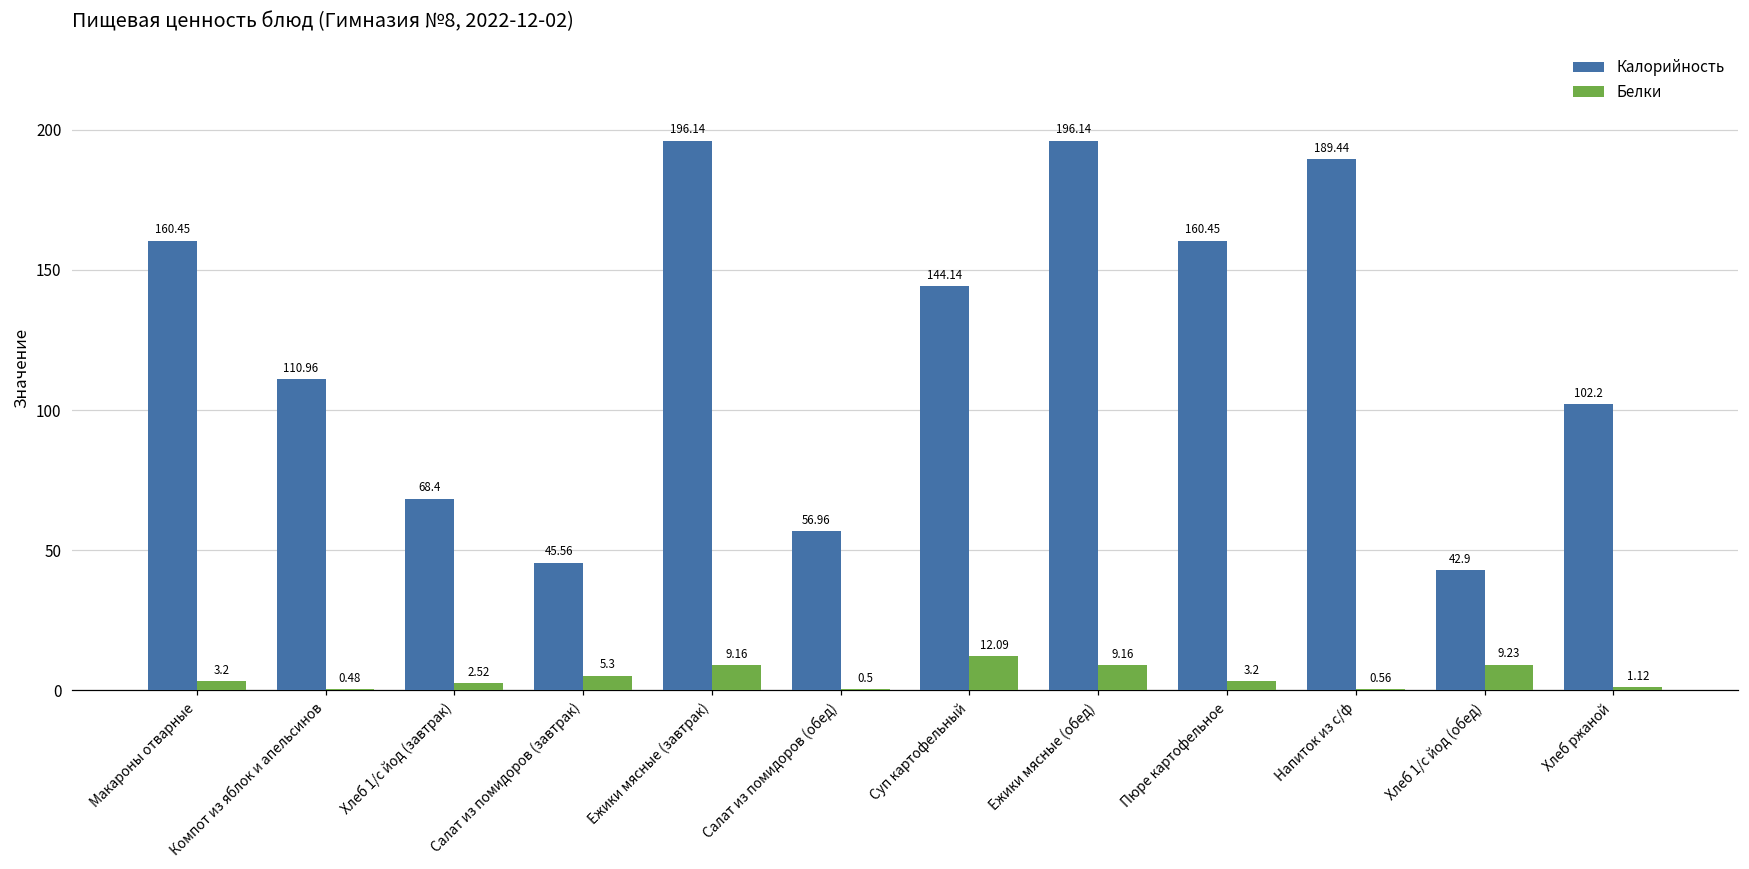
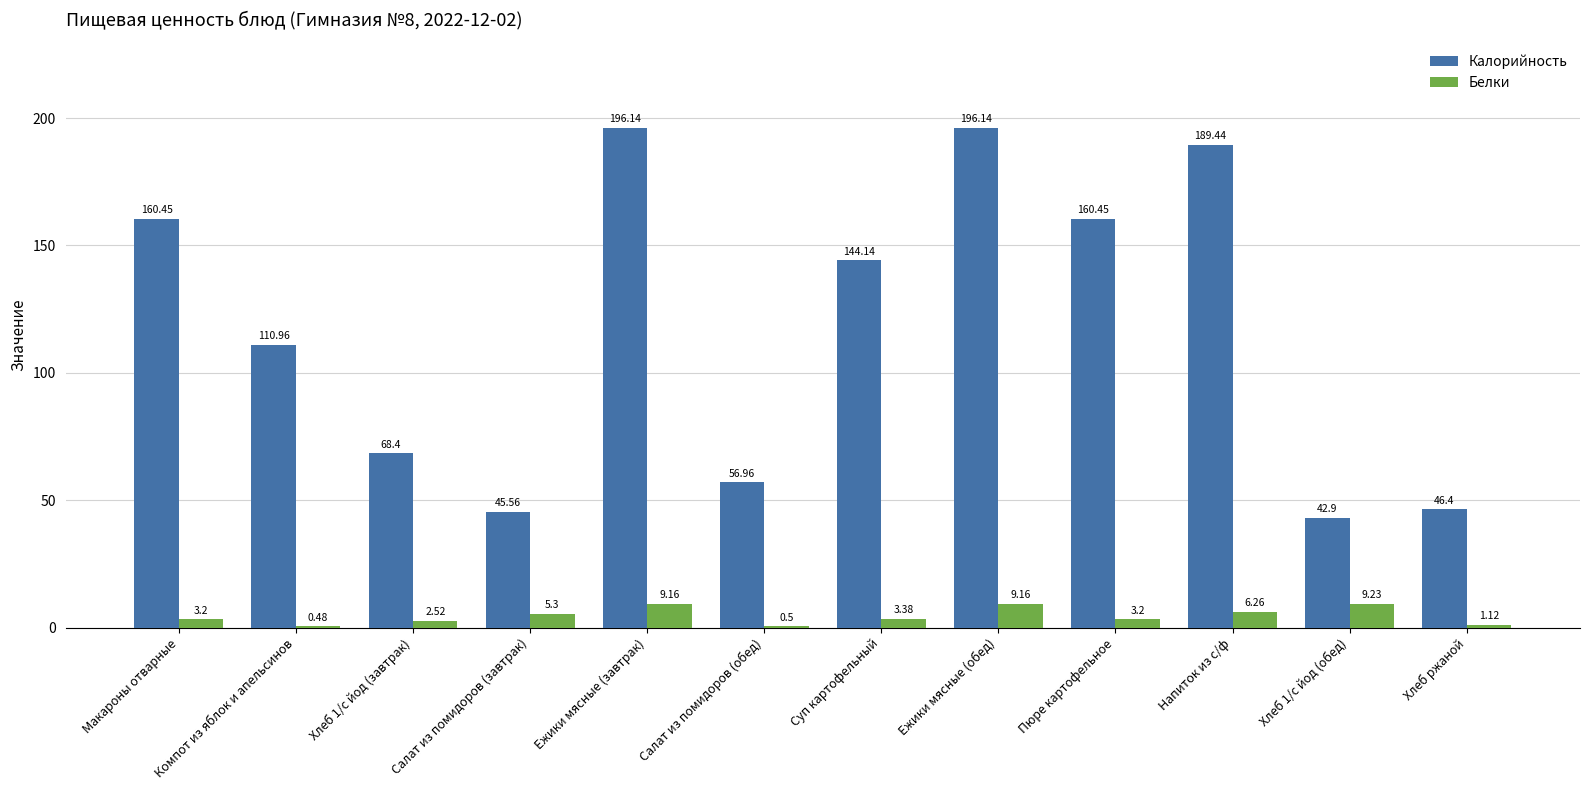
  {
    "Калорийность": {
      "Макароны отварные": 160.45,
      "Компот из яблок и апельсинов": 110.96,
      "Хлеб 1/с йод (завтрак)": 68.4,
      "Салат из помидоров (завтрак)": 45.56,
      "Ежики мясные (завтрак)": 196.14,
      "Салат из помидоров (обед)": 56.96,
      "Суп картофельный": 144.14,
      "Ежики мясные (обед)": 196.14,
      "Пюре картофельное": 160.45,
      "Напиток из с/ф": 189.44,
      "Хлеб 1/с йод (обед)": 42.9,
-     "Хлеб ржаной": 102.2
+     "Хлеб ржаной": 46.4
    },
    "Белки": {
      "Макароны отварные": 3.2,
      "Компот из яблок и апельсинов": 0.48,
      "Хлеб 1/с йод (завтрак)": 2.52,
      "Салат из помидоров (завтрак)": 5.3,
      "Ежики мясные (завтрак)": 9.16,
      "Салат из помидоров (обед)": 0.5,
-     "Суп картофельный": 12.09,
+     "Суп картофельный": 3.38,
      "Ежики мясные (обед)": 9.16,
      "Пюре картофельное": 3.2,
-     "Напиток из с/ф": 0.56,
+     "Напиток из с/ф": 6.26,
      "Хлеб 1/с йод (обед)": 9.23,
      "Хлеб ржаной": 1.12
    }
  }
